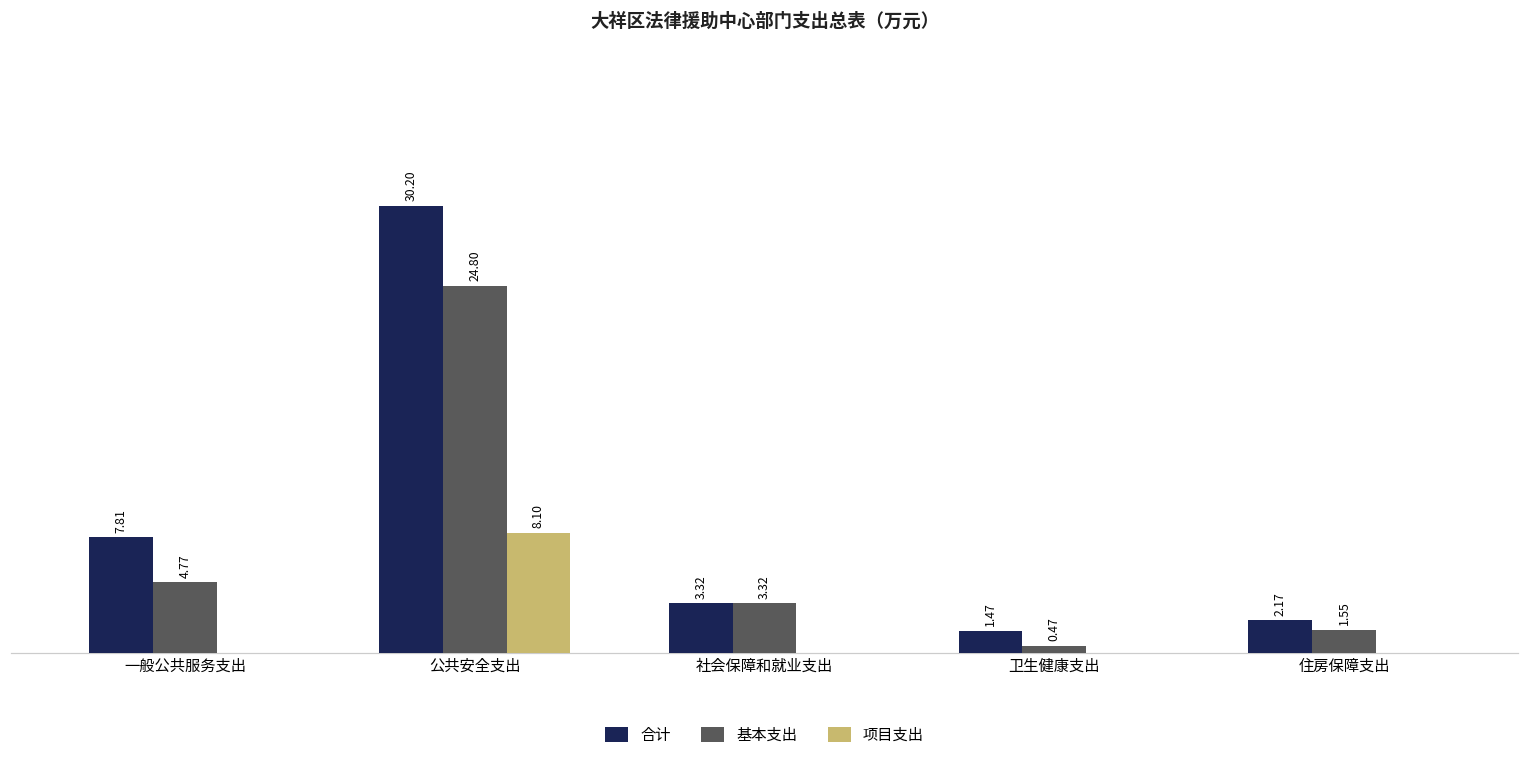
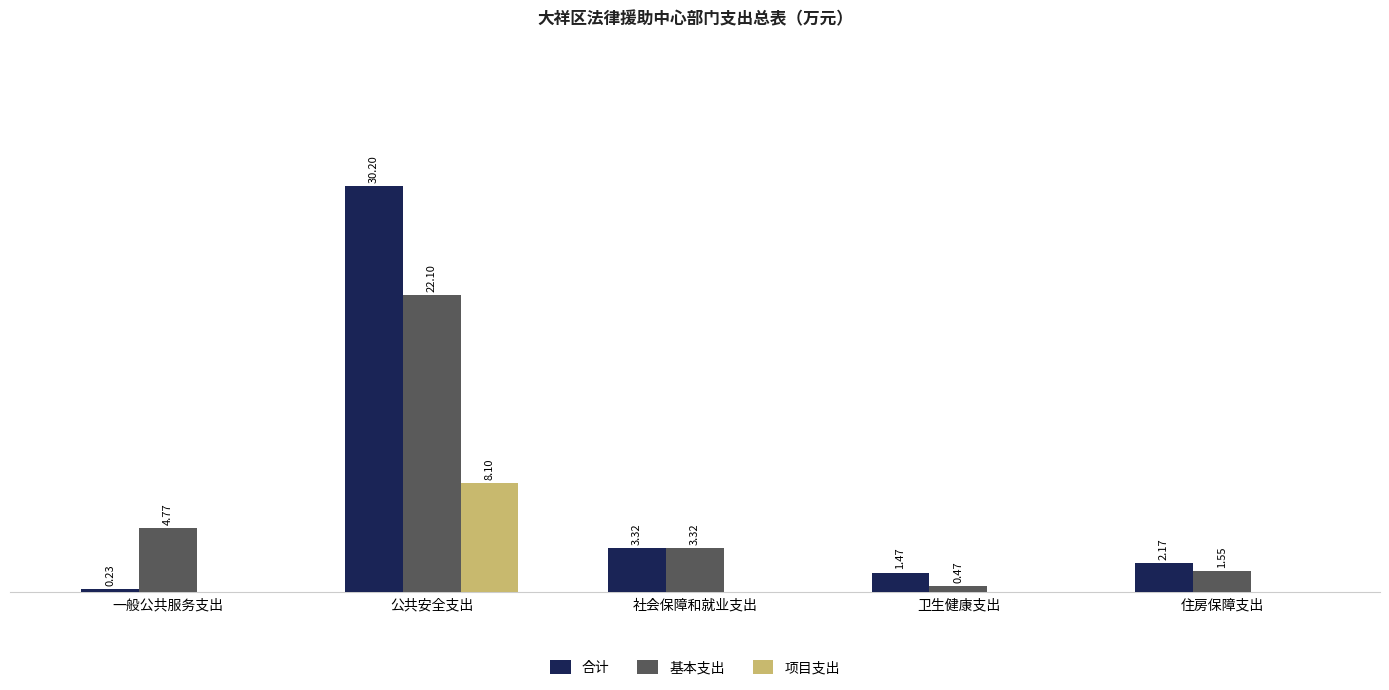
  {
    "合计": {
-     "一般公共服务支出": 7.81,
+     "一般公共服务支出": 0.23,
      "公共安全支出": 30.20,
      "社会保障和就业支出": 3.32,
      "卫生健康支出": 1.47,
      "住房保障支出": 2.17
    },
    "基本支出": {
      "一般公共服务支出": 4.77,
-     "公共安全支出": 24.80,
+     "公共安全支出": 22.10,
      "社会保障和就业支出": 3.32,
      "卫生健康支出": 0.47,
      "住房保障支出": 1.55
    },
    "项目支出": {
      "公共安全支出": 8.10
    }
  }
